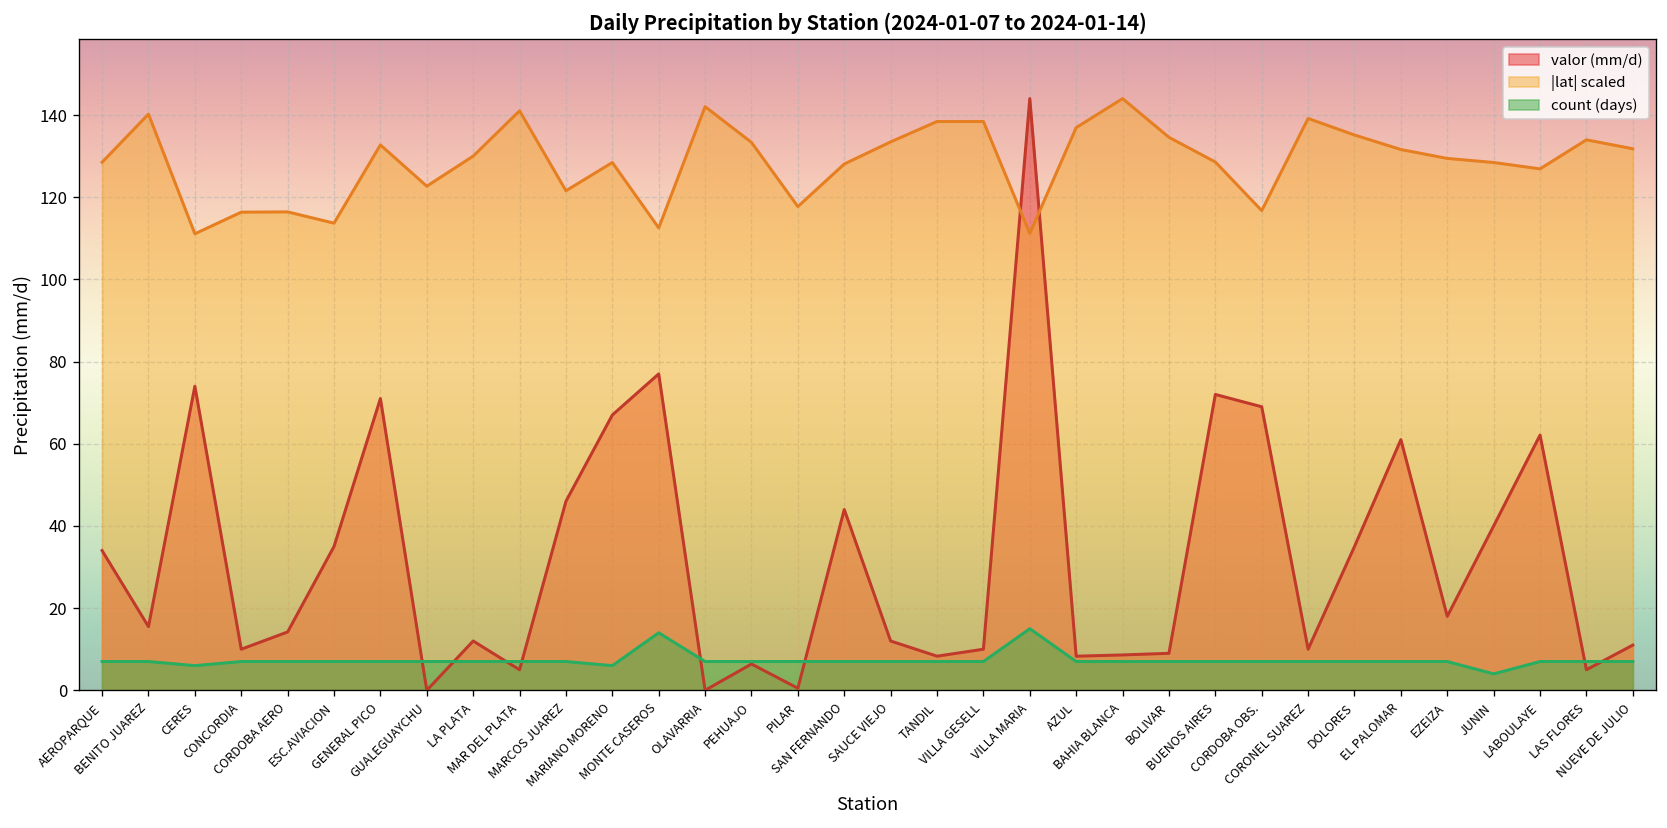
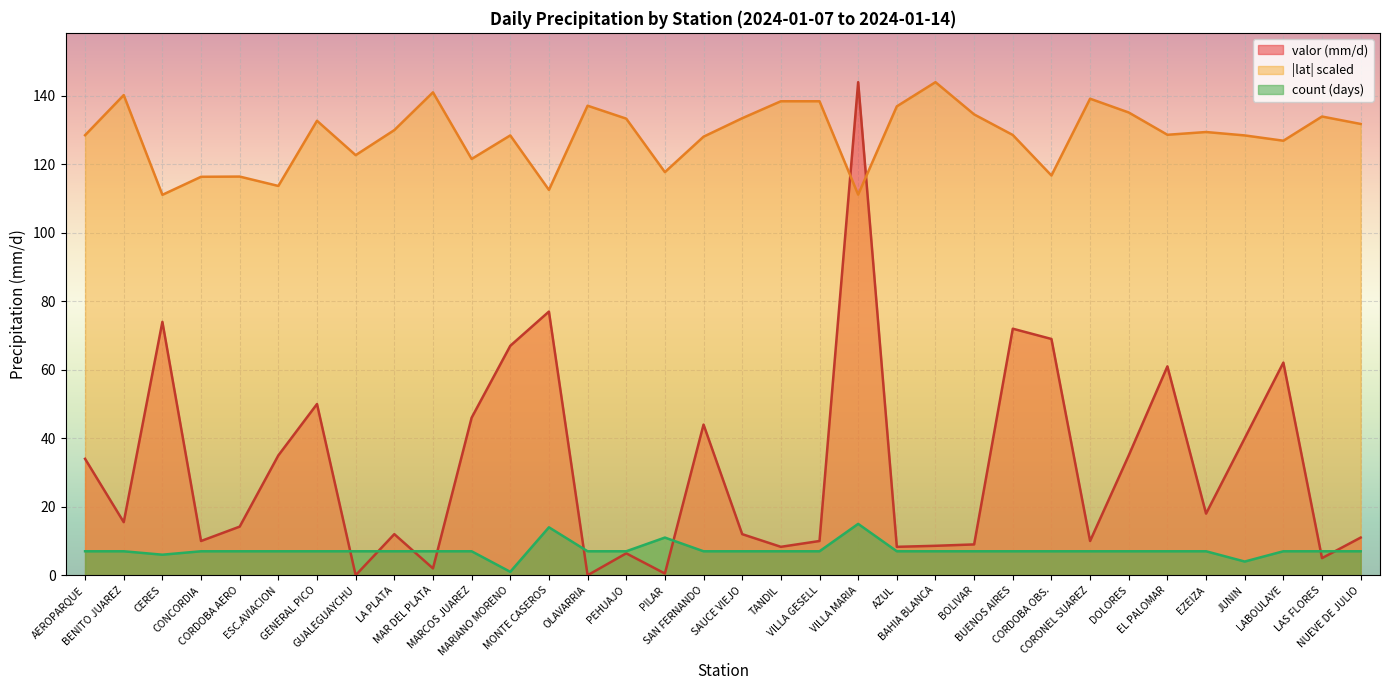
  {
    "valor (mm/d)": {
      "AEROPARQUE": 34,
      "BENITO JUAREZ": 16,
      "CERES": 74,
      "CONCORDIA": 10,
      "CORDOBA AERO": 14,
      "ESC.AVIACION": 35,
-     "GENERAL PICO": 71,
+     "GENERAL PICO": 50,
      "GUALEGUAYCHU": 0,
      "LA PLATA": 12,
-     "MAR DEL PLATA": 5,
+     "MAR DEL PLATA": 2,
      "MARCOS JUAREZ": 46,
      "MARIANO MORENO": 67,
      "MONTE CASEROS": 77,
      "OLAVARRIA": 0,
      "PILAR": 1,
      "SAN FERNANDO": 44,
      "SAUCE VIEJO": 12,
      "TANDIL": 8,
      "VILLA GESELL": 10,
      "VILLA MARIA": 144,
      "AZUL": 8,
      "BAHIA BLANCA": 9,
      "BOLIVAR": 9,
      "BUENOS AIRES": 72,
      "CORDOBA OBS.": 69,
      "CORONEL SUAREZ": 10,
      "DOLORES": 35,
      "EL PALOMAR": 61,
      "EZEIZA": 18,
      "JUNIN": 40,
      "LABOULAYE": 62,
      "LAS FLORES": 5,
      "NUEVE DE JULIO": 11
    },
    "|lat| scaled": {
      "AEROPARQUE": 129,
      "BENITO JUAREZ": 140,
      "CERES": 111,
      "CONCORDIA": 116,
      "CORDOBA AERO": 116,
      "ESC.AVIACION": 114,
      "GENERAL PICO": 133,
      "GUALEGUAYCHU": 123,
      "LA PLATA": 130,
      "MAR DEL PLATA": 141,
      "MARCOS JUAREZ": 122,
      "MARIANO MORENO": 128,
      "MONTE CASEROS": 113,
-     "OLAVARRIA": 142,
+     "OLAVARRIA": 137,
      "PEHUAJO": 133,
      "PILAR": 118,
      "SAN FERNANDO": 128,
      "SAUCE VIEJO": 133,
      "TANDIL": 138,
      "VILLA GESELL": 138,
      "VILLA MARIA": 111,
      "AZUL": 137,
      "BAHIA BLANCA": 144,
      "BOLIVAR": 135,
      "BUENOS AIRES": 129,
      "CORDOBA OBS.": 117,
      "CORONEL SUAREZ": 139,
      "DOLORES": 135,
-     "EL PALOMAR": 132,
+     "EL PALOMAR": 129,
      "EZEIZA": 129,
      "JUNIN": 128,
      "LABOULAYE": 127,
      "LAS FLORES": 134,
      "NUEVE DE JULIO": 132
    },
    "count (days)": {
      "AEROPARQUE": 7,
      "BENITO JUAREZ": 7,
      "CERES": 6,
      "CONCORDIA": 7,
      "CORDOBA AERO": 7,
      "ESC.AVIACION": 7,
      "GENERAL PICO": 7,
      "GUALEGUAYCHU": 7,
      "LA PLATA": 7,
      "MAR DEL PLATA": 7,
      "MARCOS JUAREZ": 7,
-     "MARIANO MORENO": 6,
+     "MARIANO MORENO": 1,
      "MONTE CASEROS": 14,
      "OLAVARRIA": 7,
-     "PILAR": 7,
+     "PILAR": 11,
      "SAN FERNANDO": 7,
      "SAUCE VIEJO": 7,
      "TANDIL": 7,
      "VILLA GESELL": 7,
      "VILLA MARIA": 15,
      "AZUL": 7,
      "BAHIA BLANCA": 7,
      "BOLIVAR": 7,
      "BUENOS AIRES": 7,
      "CORDOBA OBS.": 7,
      "CORONEL SUAREZ": 7,
      "DOLORES": 7,
      "EL PALOMAR": 7,
      "EZEIZA": 7,
      "JUNIN": 4,
      "LABOULAYE": 7,
      "LAS FLORES": 7,
      "NUEVE DE JULIO": 7
    }
  }
